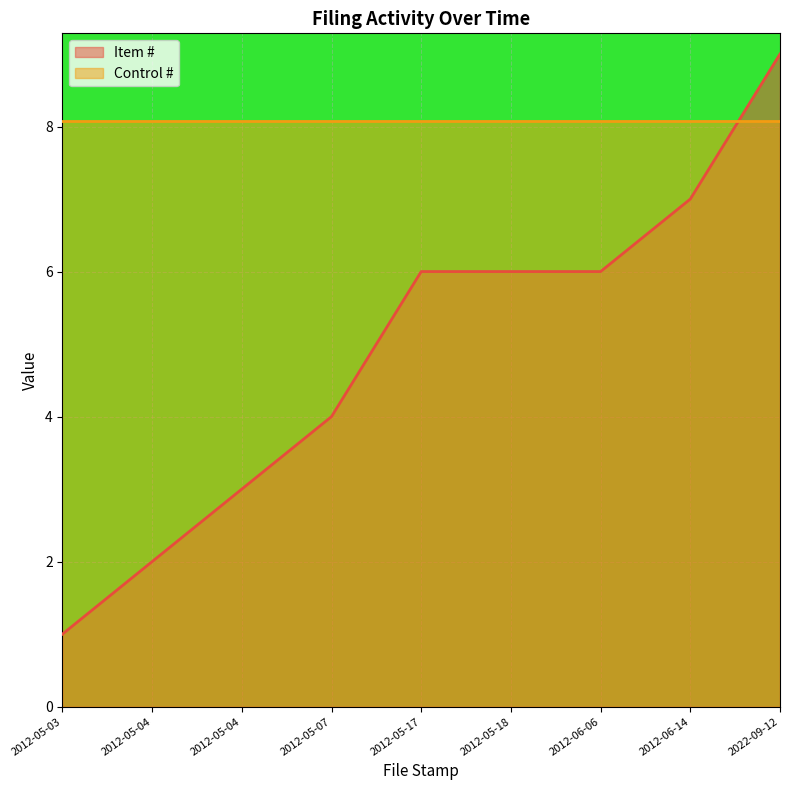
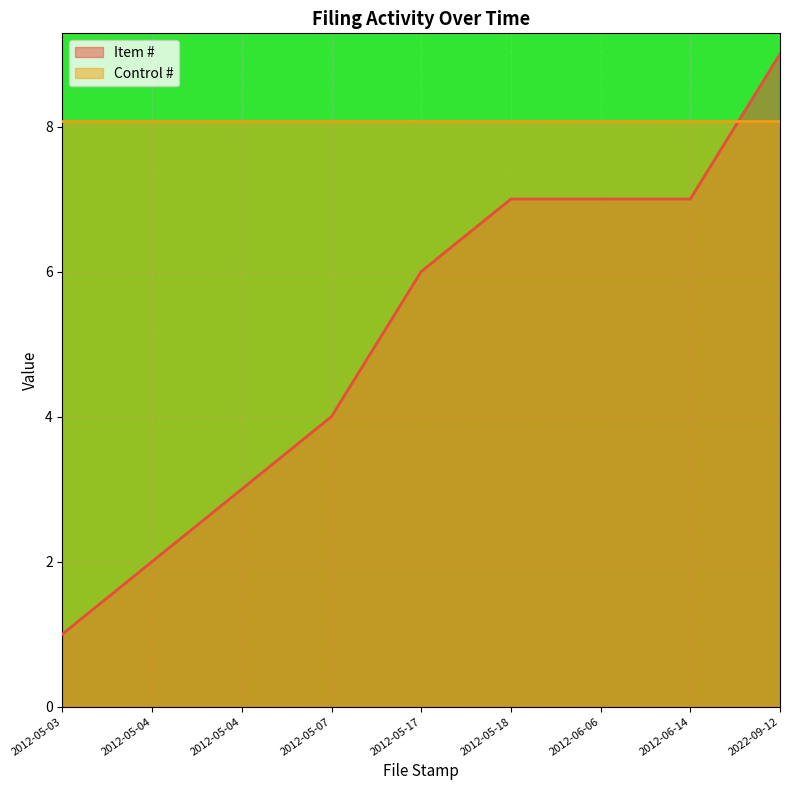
  {
    "Item #": {
      "2012-05-03": 1,
      "2012-05-07": 4,
      "2012-05-17": 6,
-     "2012-05-18": 6,
-     "2012-06-06": 6,
+     "2012-05-18": 7,
+     "2012-06-06": 7,
      "2012-06-14": 7,
      "2022-09-12": 9
    },
    "Control #": {
      "2012-05-03": 8.1,
      "2012-05-07": 8.1,
      "2012-05-17": 8.1,
      "2012-05-18": 8.1,
      "2012-06-06": 8.1,
      "2012-06-14": 8.1,
      "2022-09-12": 8.1
    }
  }
